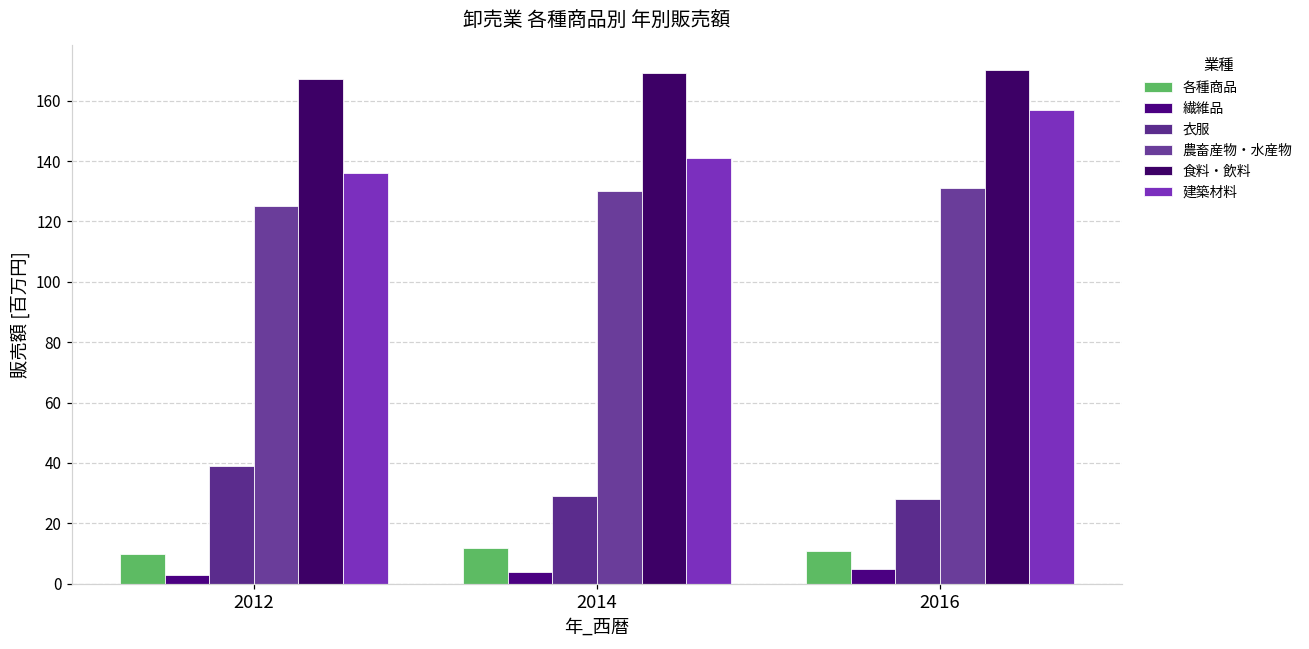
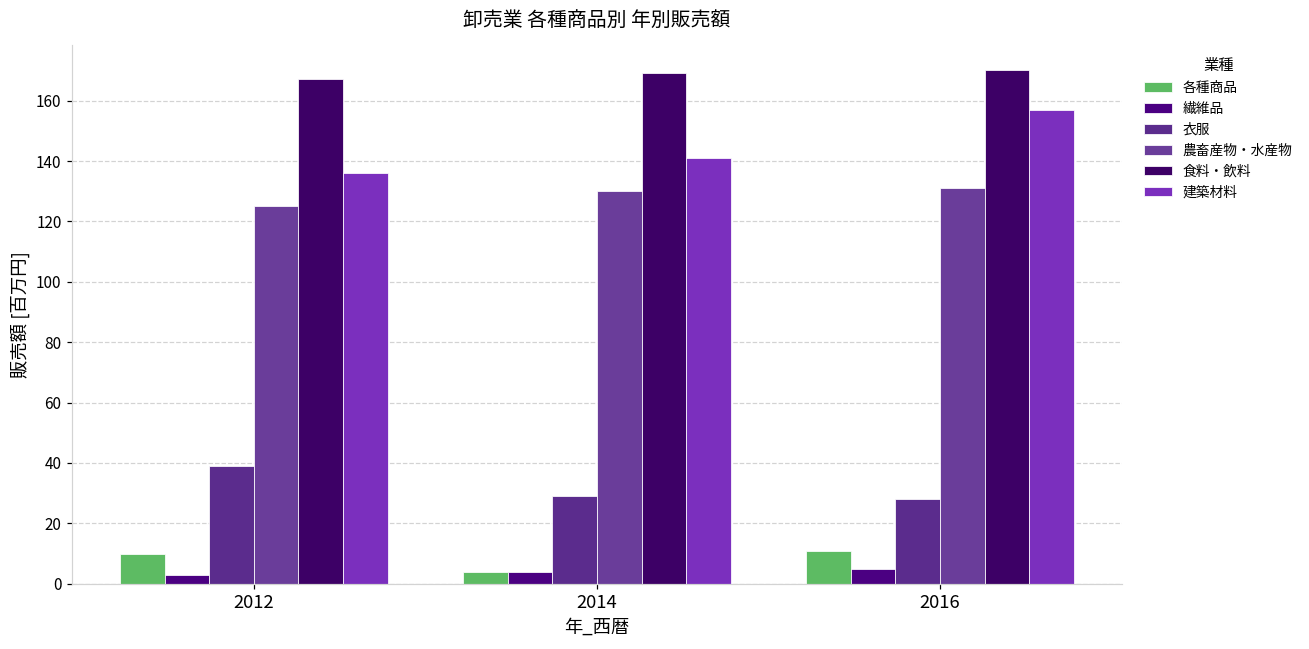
  {
    "各種商品": {
      "2012": 10,
-     "2014": 12,
+     "2014": 4,
      "2016": 11
    }
  }
